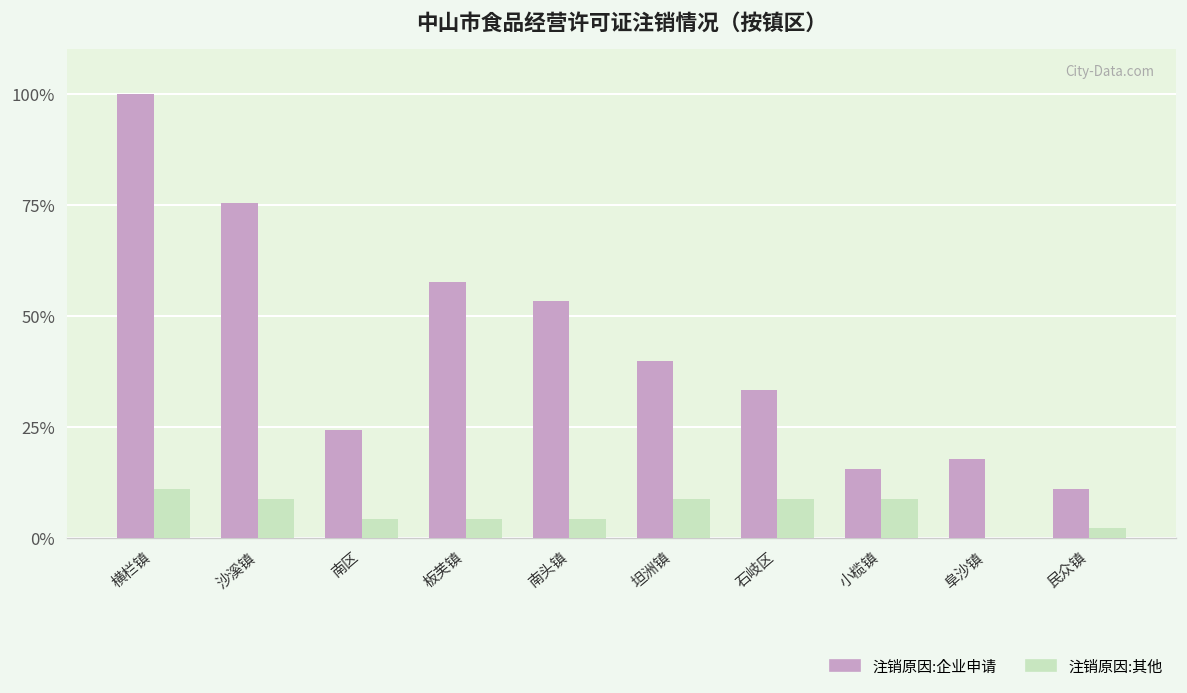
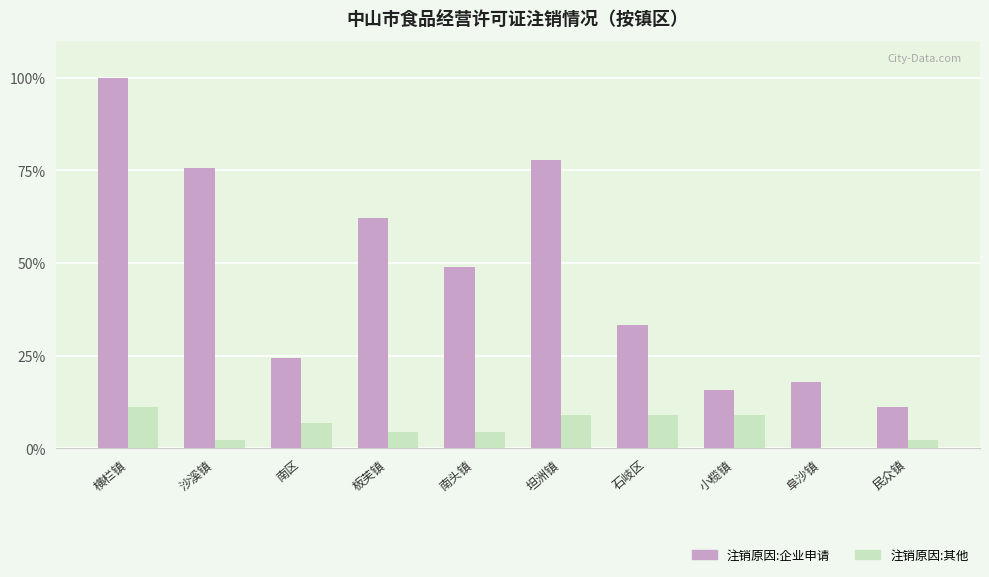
  {
    "注销原因:企业申请": {
      "横栏镇": "100%",
      "沙溪镇": "76%",
      "南区": "24%",
-     "板芙镇": "58%",
-     "南头镇": "53%",
-     "坦洲镇": "40%",
+     "板芙镇": "62%",
+     "南头镇": "49%",
+     "坦洲镇": "78%",
      "石岐区": "33%",
      "小榄镇": "16%",
      "阜沙镇": "18%",
      "民众镇": "11%"
    },
    "注销原因:其他": {
      "横栏镇": "11%",
-     "沙溪镇": "9%",
-     "南区": "4%",
+     "沙溪镇": "2%",
+     "南区": "7%",
      "板芙镇": "4%",
      "南头镇": "4%",
      "坦洲镇": "9%",
      "石岐区": "9%",
      "小榄镇": "9%",
      "阜沙镇": "0%",
      "民众镇": "2%"
    }
  }
